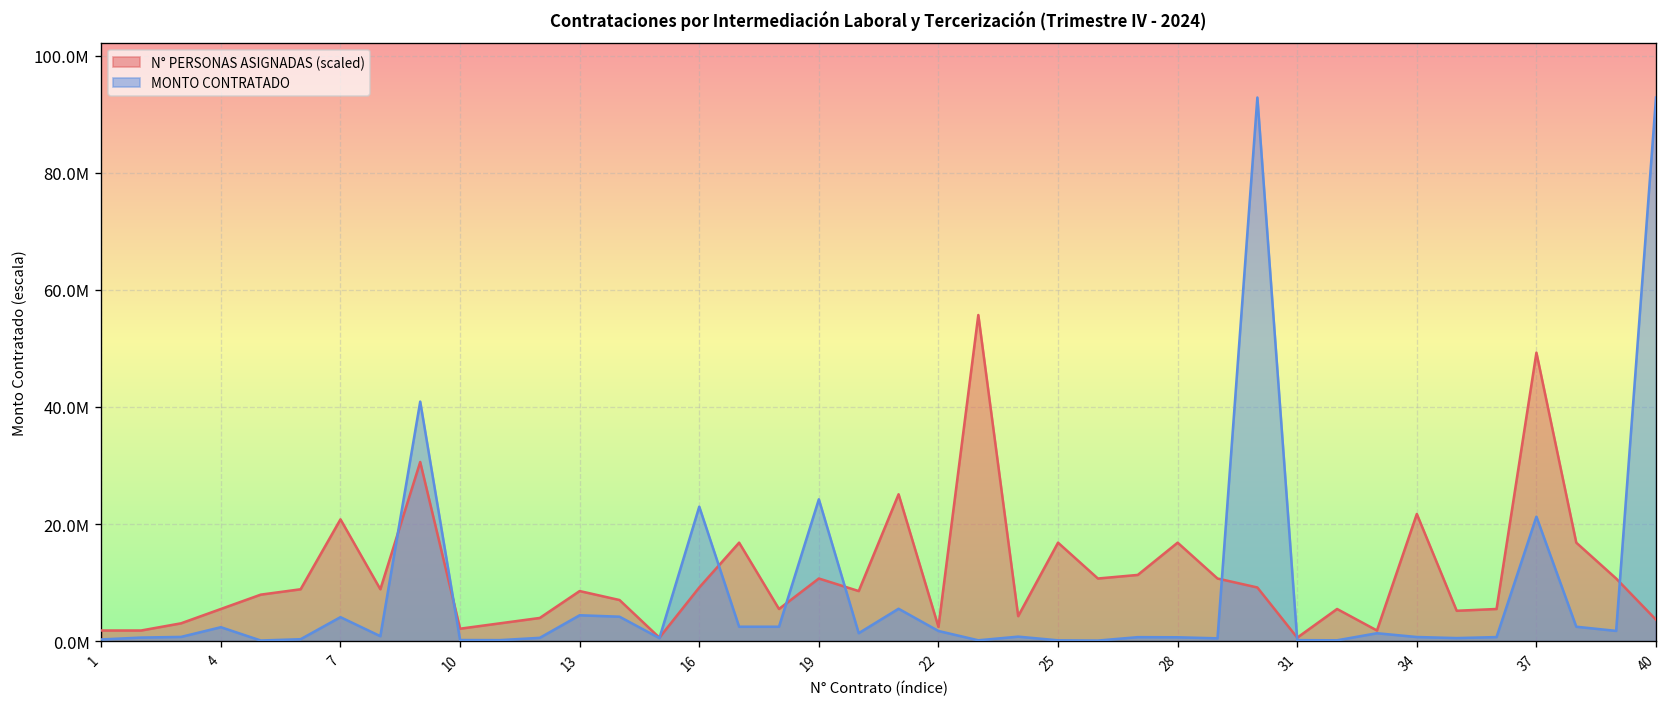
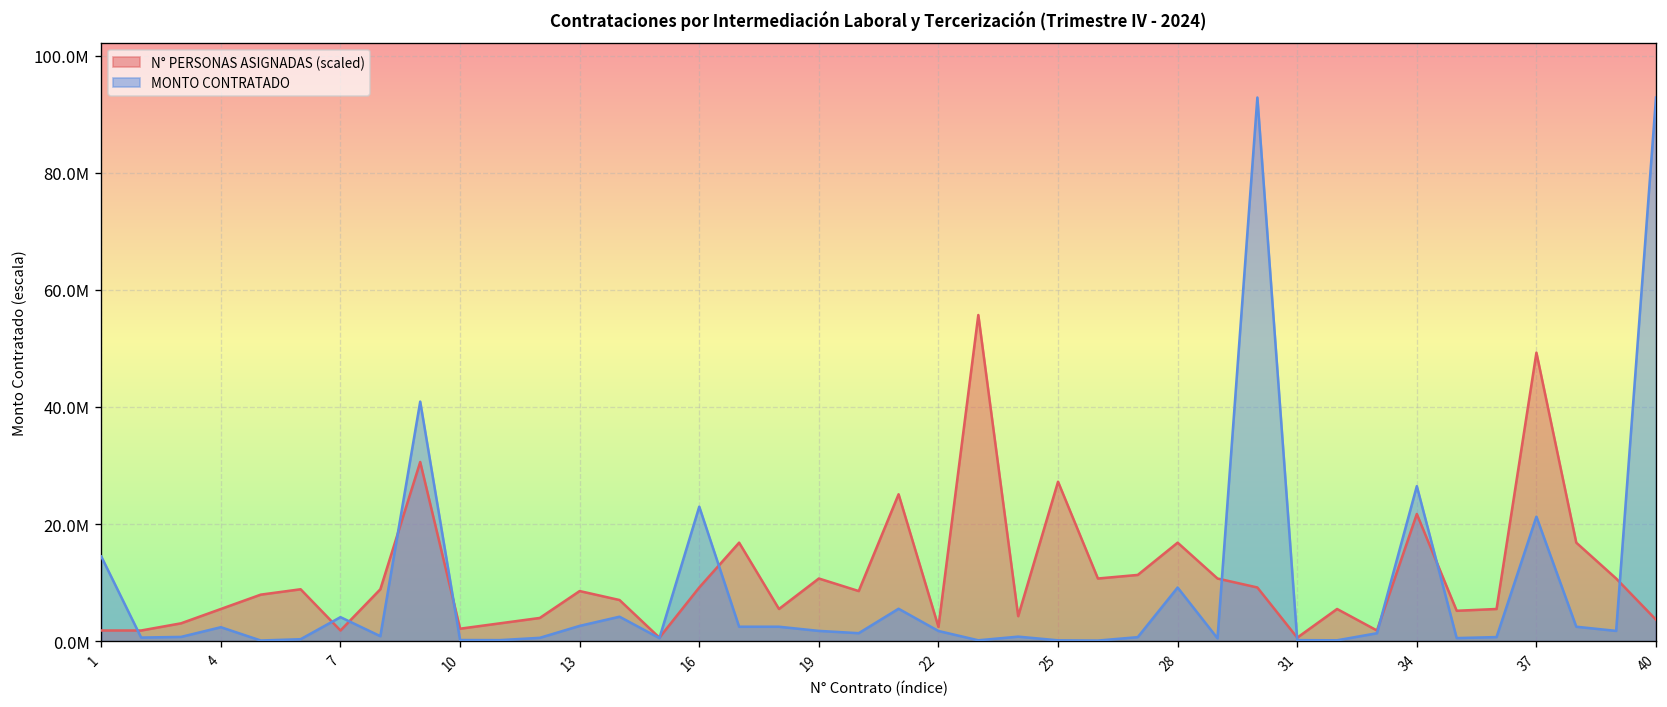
  {
    "N° PERSONAS ASIGNADAS (scaled)": {
      "1": 2000000,
      "4": 6000000,
-     "7": 21000000,
+     "7": 2000000,
      "10": 2000000,
      "13": 9000000,
      "16": 9000000,
      "19": 11000000,
      "22": 2000000,
-     "25": 17000000,
+     "25": 27000000,
      "28": 17000000,
      "34": 22000000,
      "37": 49000000,
      "40": 4000000
    },
    "MONTO CONTRATADO": {
-     "1": 0,
+     "1": 14000000,
      "4": 2000000,
      "7": 4000000,
      "10": 0,
-     "13": 4000000,
+     "13": 3000000,
      "16": 23000000,
-     "19": 24000000,
+     "19": 2000000,
      "22": 2000000,
      "25": 0,
-     "28": 1000000,
-     "34": 1000000,
+     "28": 9000000,
+     "34": 26000000,
      "37": 21000000,
      "40": 93000000
    }
  }
